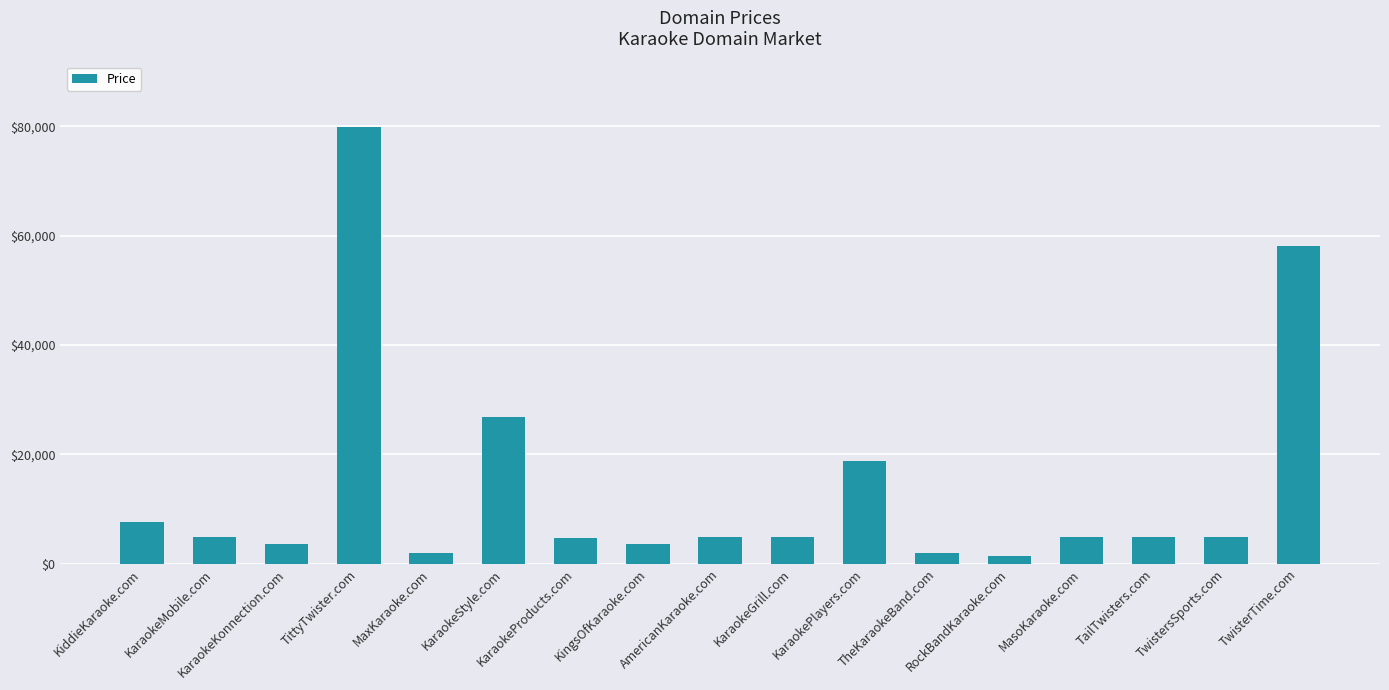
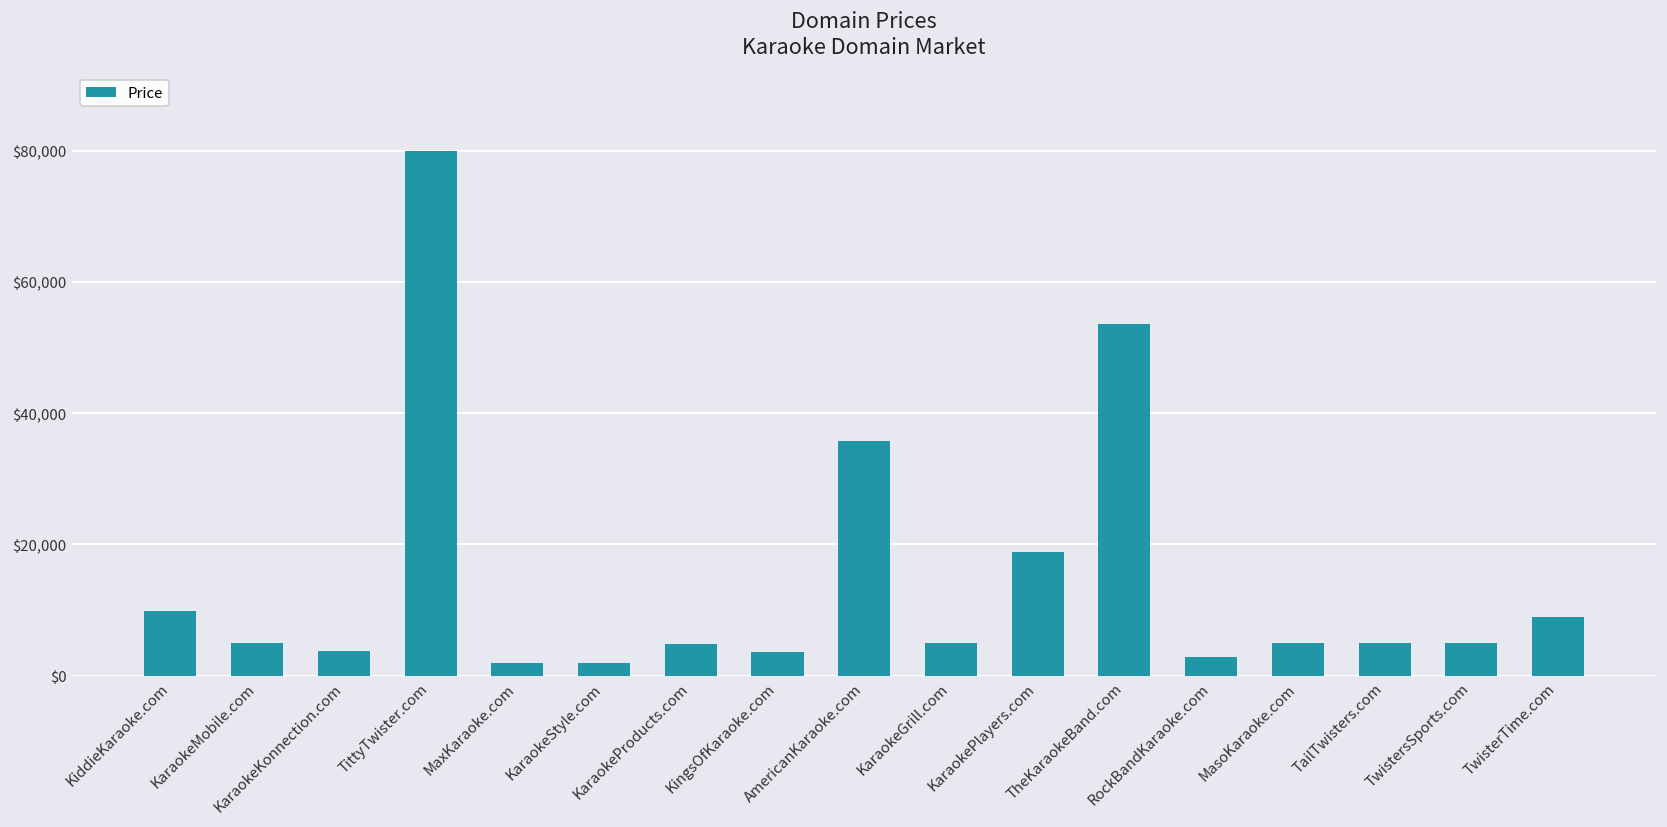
  {
-   "KiddieKaraoke.com": "$8,000",
+   "KiddieKaraoke.com": "$10,000",
    "KaraokeMobile.com": "$5,000",
    "KaraokeKonnection.com": "$4,000",
    "TittyTwister.com": "$80,000",
    "MaxKaraoke.com": "$2,000",
-   "KaraokeStyle.com": "$27,000",
+   "KaraokeStyle.com": "$2,000",
    "KaraokeProducts.com": "$5,000",
    "KingsOfKaraoke.com": "$4,000",
-   "AmericanKaraoke.com": "$5,000",
+   "AmericanKaraoke.com": "$36,000",
    "KaraokeGrill.com": "$5,000",
    "KaraokePlayers.com": "$19,000",
-   "TheKaraokeBand.com": "$2,000",
-   "RockBandKaraoke.com": "$1,000",
+   "TheKaraokeBand.com": "$54,000",
+   "RockBandKaraoke.com": "$3,000",
    "MasoKaraoke.com": "$5,000",
    "TailTwisters.com": "$5,000",
    "TwistersSports.com": "$5,000",
-   "TwisterTime.com": "$58,000"
+   "TwisterTime.com": "$9,000"
  }
